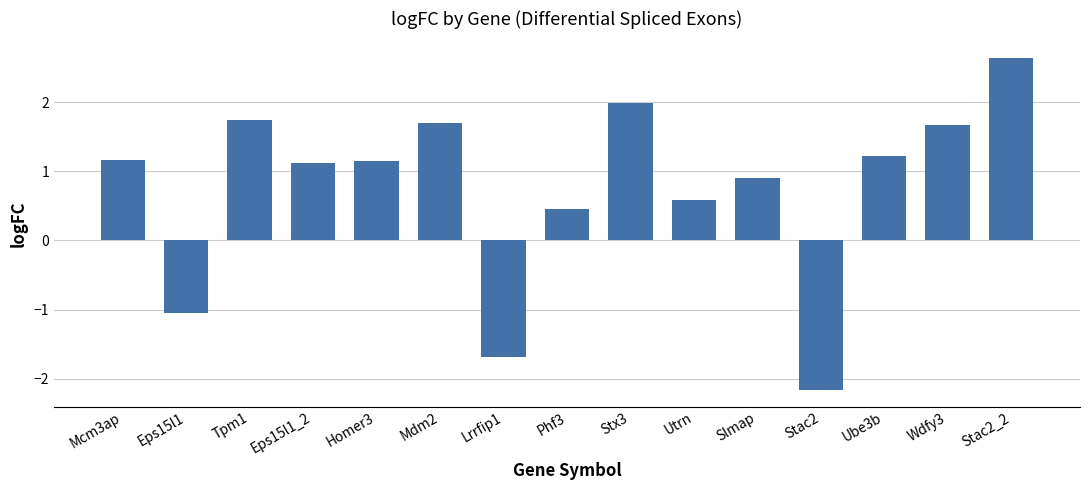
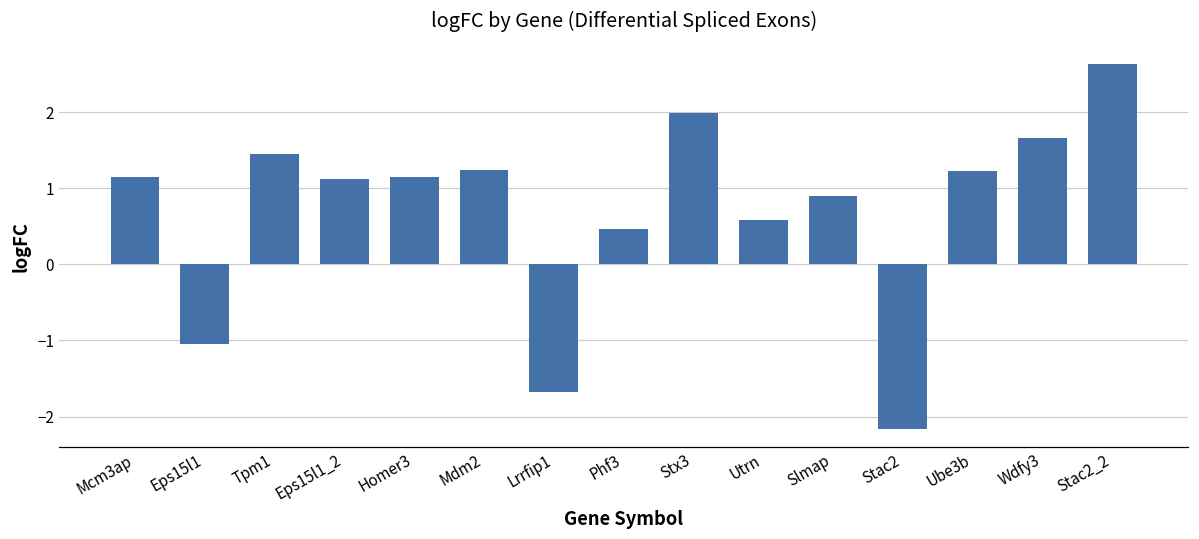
  {
    "Mcm3ap": 1.2,
    "Eps15l1": -1.0,
-   "Tpm1": 1.7,
+   "Tpm1": 1.4,
    "Eps15l1_2": 1.1,
    "Homer3": 1.2,
-   "Mdm2": 1.7,
+   "Mdm2": 1.2,
    "Lrrfip1": -1.7,
    "Phf3": 0.5,
    "Stx3": 2.0,
    "Utrn": 0.6,
    "Slmap": 0.9,
    "Stac2": -2.2,
    "Ube3b": 1.2,
    "Wdfy3": 1.7,
    "Stac2_2": 2.6
  }
